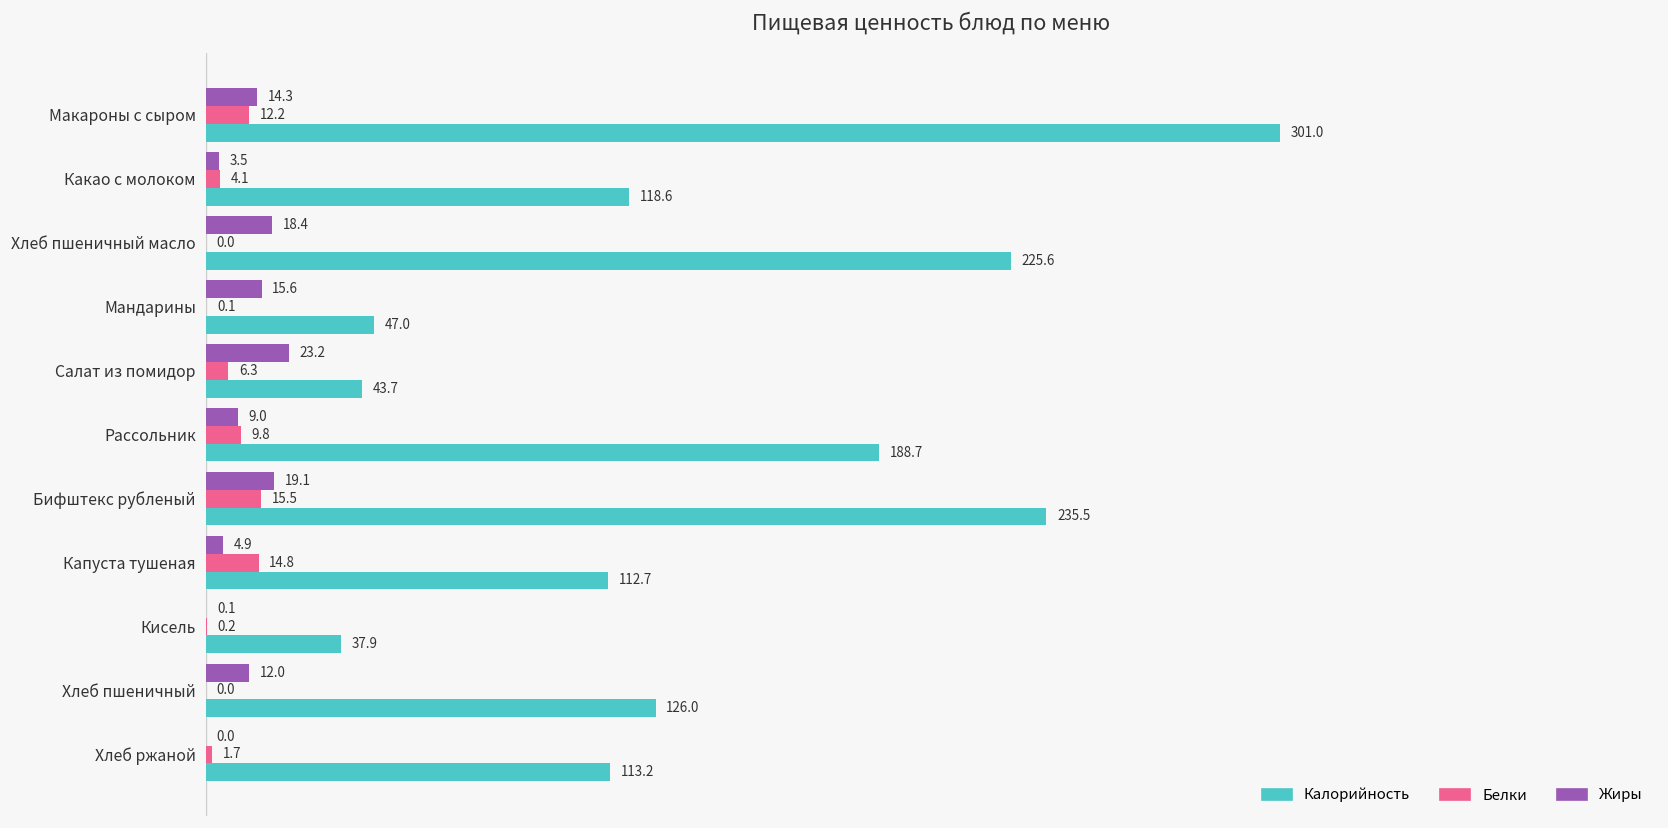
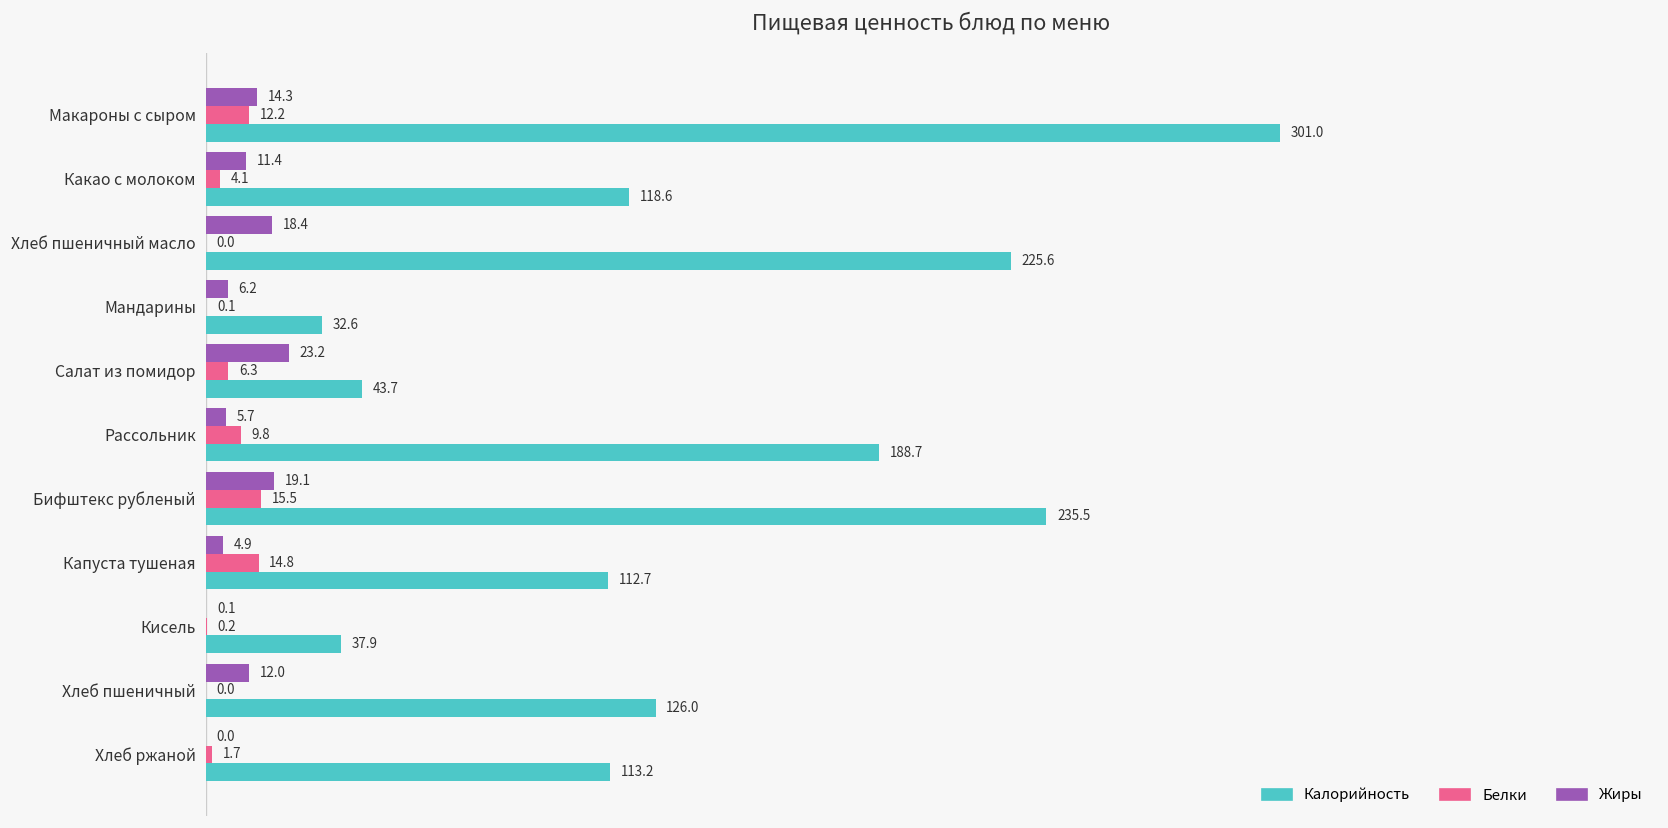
  {
    "Калорийность": {
      "Макароны с сыром": 301.0,
      "Какао с молоком": 118.6,
      "Хлеб пшеничный масло": 225.6,
-     "Мандарины": 47.0,
+     "Мандарины": 32.6,
      "Салат из помидор": 43.7,
      "Рассольник": 188.7,
      "Бифштекс рубленый": 235.5,
      "Капуста тушеная": 112.7,
      "Кисель": 37.9,
      "Хлеб пшеничный": 126.0,
      "Хлеб ржаной": 113.2
    },
    "Белки": {
      "Макароны с сыром": 12.2,
      "Какао с молоком": 4.1,
      "Хлеб пшеничный масло": 0.0,
      "Мандарины": 0.1,
      "Салат из помидор": 6.3,
      "Рассольник": 9.8,
      "Бифштекс рубленый": 15.5,
      "Капуста тушеная": 14.8,
      "Кисель": 0.2,
      "Хлеб пшеничный": 0.0,
      "Хлеб ржаной": 1.7
    },
    "Жиры": {
      "Макароны с сыром": 14.3,
-     "Какао с молоком": 3.5,
+     "Какао с молоком": 11.4,
      "Хлеб пшеничный масло": 18.4,
-     "Мандарины": 15.6,
+     "Мандарины": 6.2,
      "Салат из помидор": 23.2,
-     "Рассольник": 9.0,
+     "Рассольник": 5.7,
      "Бифштекс рубленый": 19.1,
      "Капуста тушеная": 4.9,
      "Кисель": 0.1,
      "Хлеб пшеничный": 12.0,
      "Хлеб ржаной": 0.0
    }
  }
